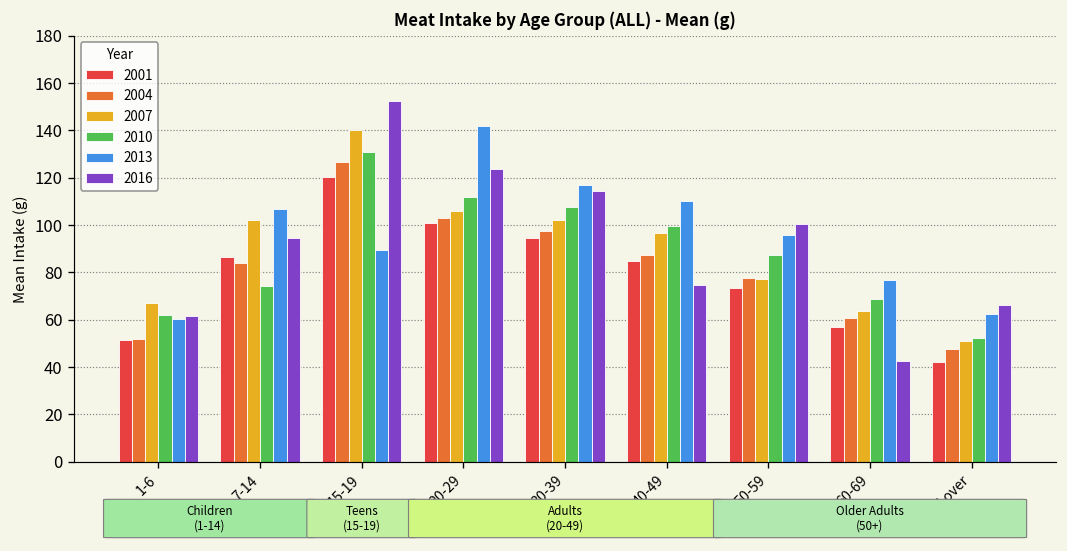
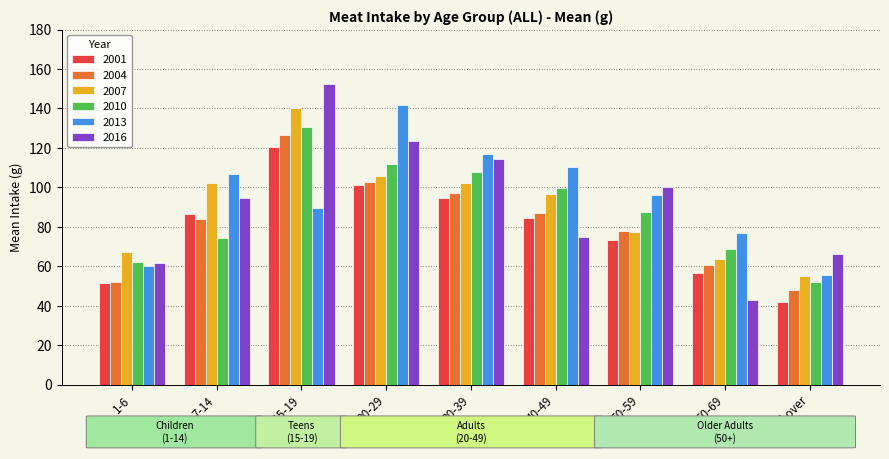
  {
    "2007": {
      "1-6": 67,
      "7-14": 102,
      "15-19": 140,
      "20-29": 106,
      "30-39": 102,
      "40-49": 97,
      "50-59": 77,
      "60-69": 64,
-     "70 and over": 51
+     "70 and over": 55
    },
    "2010": {
      "1-6": 62,
      "7-14": 74,
      "15-19": 131,
      "20-29": 112,
      "30-39": 108,
      "40-49": 99,
      "50-59": 88,
      "60-69": 69,
      "70 and over": 52
    },
    "2013": {
      "1-6": 60,
      "7-14": 107,
      "15-19": 90,
      "20-29": 142,
      "30-39": 117,
      "40-49": 110,
      "50-59": 96,
      "60-69": 77,
-     "70 and over": 63
+     "70 and over": 56
    },
    "2016": {
      "1-6": 62,
      "7-14": 95,
      "15-19": 152,
      "20-29": 124,
      "30-39": 114,
      "40-49": 75,
      "50-59": 100,
      "60-69": 43,
      "70 and over": 66
    }
  }
